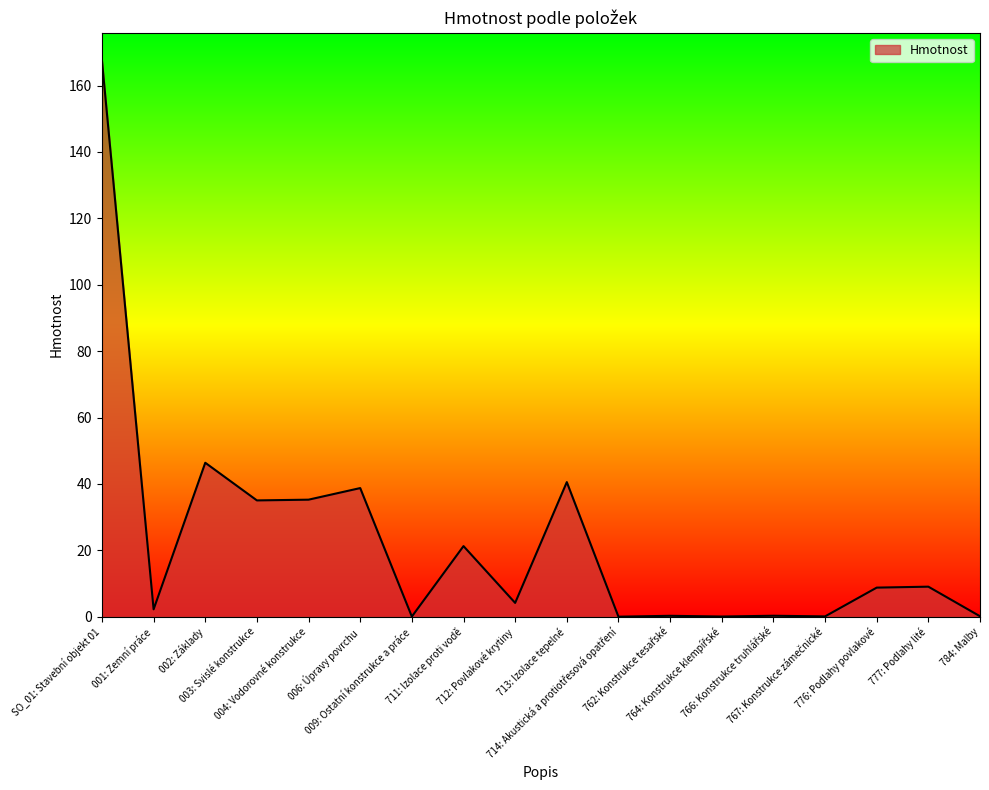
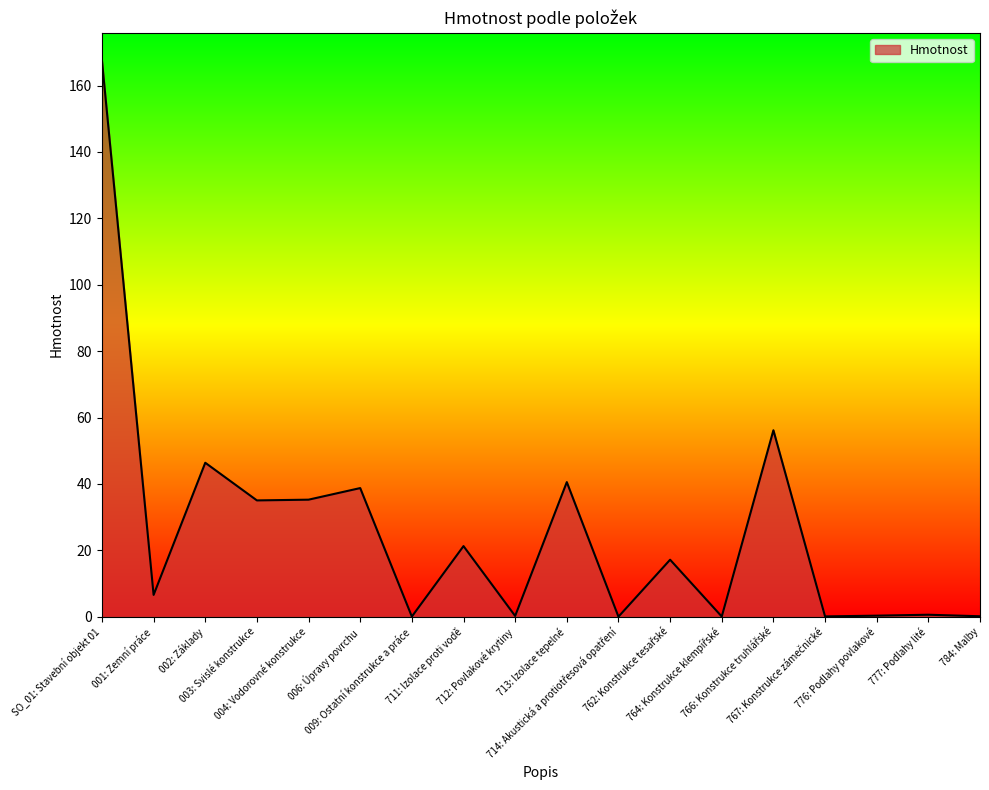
  {
    "SO_01: Stavební objekt 01": 167,
-   "001: Zemní práce": 2,
+   "001: Zemní práce": 7,
    "002: Základy": 46,
    "003: Svislé konstrukce": 35,
    "004: Vodorovné konstrukce": 35,
    "006: Úpravy povrchu": 39,
    "009: Ostatní konstrukce a práce": 0,
    "711: Izolace proti vodě": 21,
-   "712: Povlakové krytiny": 4,
+   "712: Povlakové krytiny": 0,
    "713: Izolace tepelné": 41,
    "714: Akustická a protiotřesová opatření": 0,
-   "762: Konstrukce tesařské": 0,
+   "762: Konstrukce tesařské": 17,
    "764: Konstrukce klempířské": 0,
-   "766: Konstrukce truhlářské": 0,
+   "766: Konstrukce truhlářské": 56,
    "767: Konstrukce zámečnické": 0,
-   "776: Podlahy povlakové": 9,
-   "777: Podlahy lité": 9,
+   "776: Podlahy povlakové": 0,
+   "777: Podlahy lité": 1,
    "784: Malby": 0
  }
